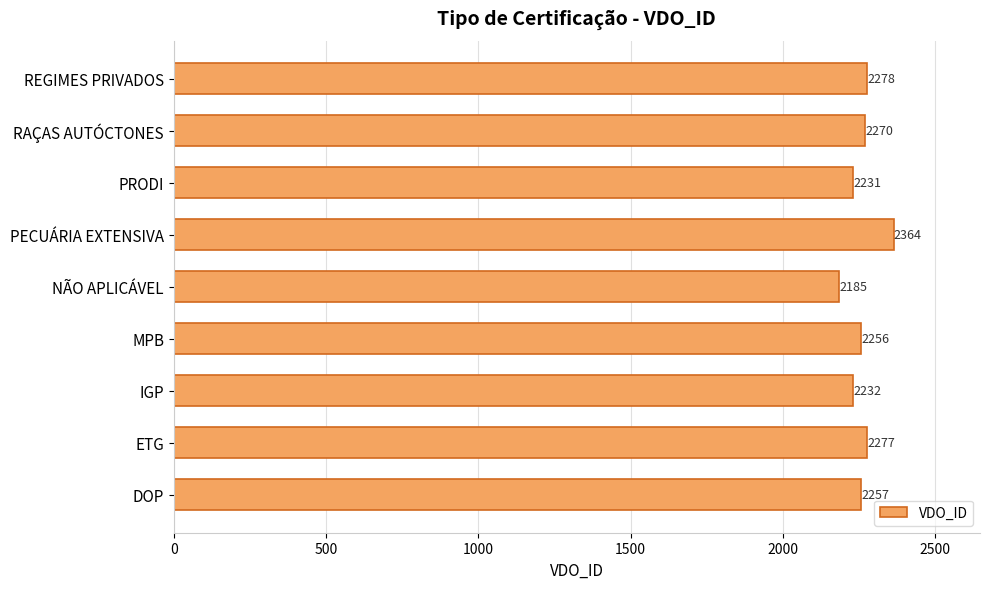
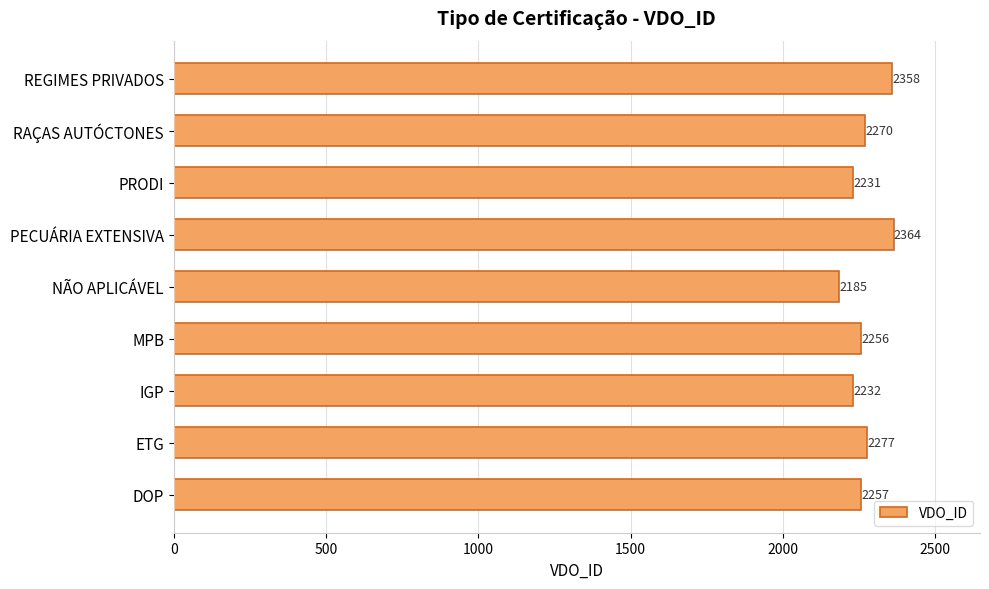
  {
-   "REGIMES PRIVADOS": 2278,
+   "REGIMES PRIVADOS": 2358,
    "RAÇAS AUTÓCTONES": 2270,
    "PRODI": 2231,
    "PECUÁRIA EXTENSIVA": 2364,
    "NÃO APLICÁVEL": 2185,
    "MPB": 2256,
    "IGP": 2232,
    "ETG": 2277
  }
